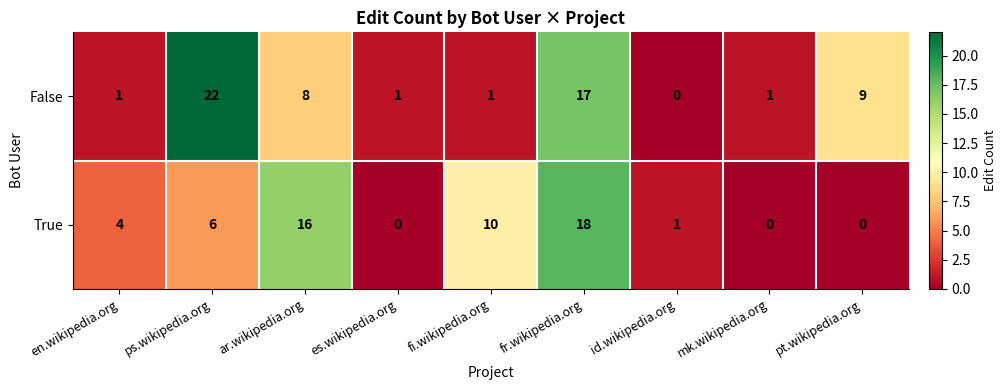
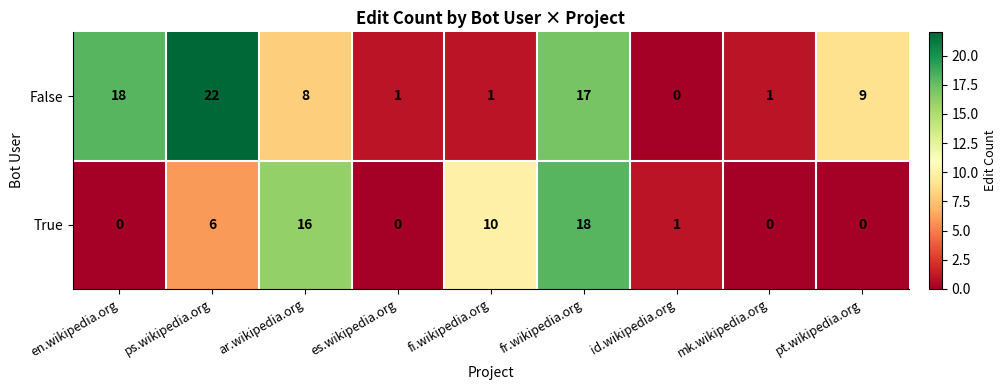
  {
    "False": {
-     "en.wikipedia.org": 1,
+     "en.wikipedia.org": 18,
      "ps.wikipedia.org": 22,
      "ar.wikipedia.org": 8,
      "es.wikipedia.org": 1,
      "fi.wikipedia.org": 1,
      "fr.wikipedia.org": 17,
      "id.wikipedia.org": 0,
      "mk.wikipedia.org": 1,
      "pt.wikipedia.org": 9
    },
    "True": {
-     "en.wikipedia.org": 4,
+     "en.wikipedia.org": 0,
      "ps.wikipedia.org": 6,
      "ar.wikipedia.org": 16,
      "es.wikipedia.org": 0,
      "fi.wikipedia.org": 10,
      "fr.wikipedia.org": 18,
      "id.wikipedia.org": 1,
      "mk.wikipedia.org": 0,
      "pt.wikipedia.org": 0
    }
  }
